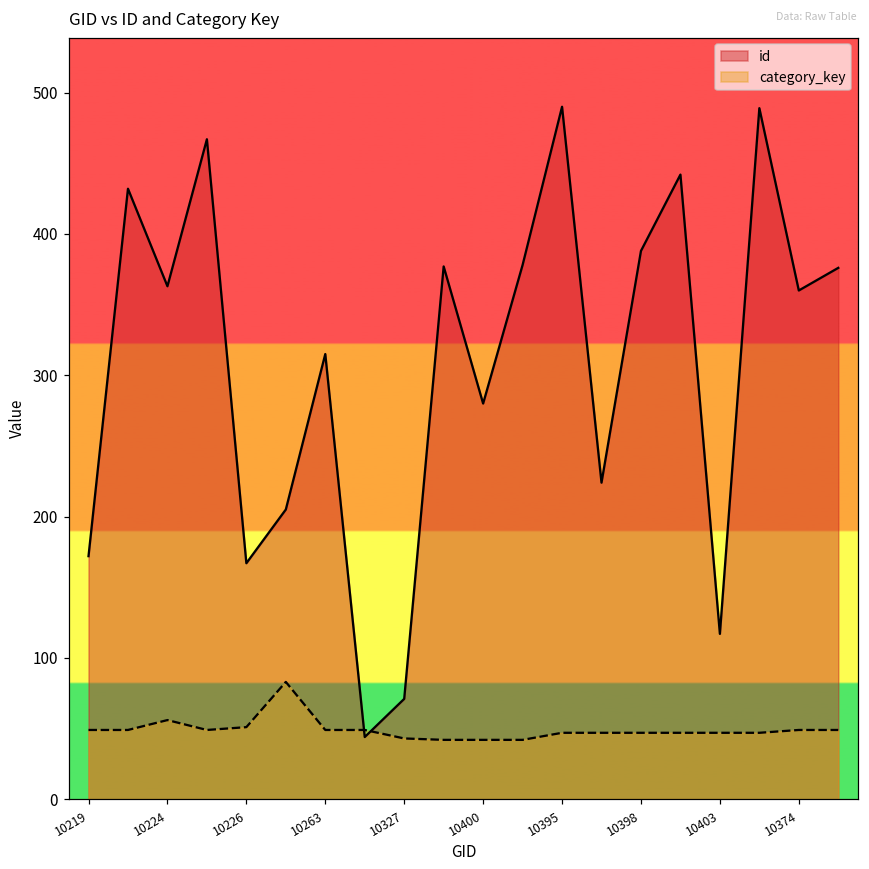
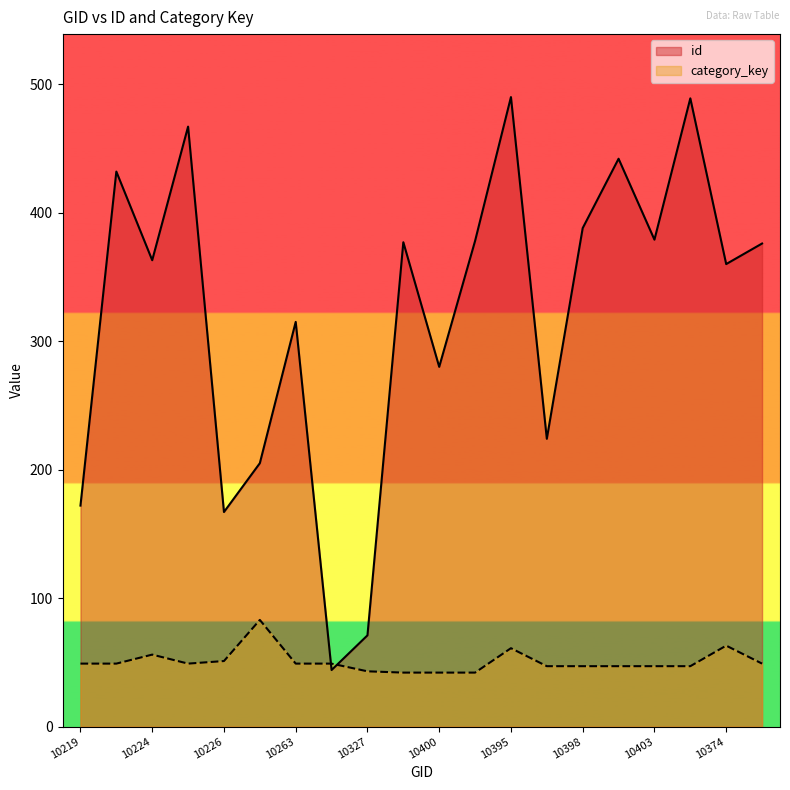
  {
    "id": {
      "10219": 172,
      "10224": 363,
      "10226": 167,
      "10263": 315,
      "10327": 71,
      "10400": 280,
      "10395": 490,
      "10398": 388,
-     "10403": 117,
+     "10403": 379,
      "10374": 360
    },
    "category_key": {
      "10219": 49,
      "10224": 56,
      "10226": 51,
      "10263": 49,
      "10327": 43,
      "10400": 42,
-     "10395": 47,
+     "10395": 61,
      "10398": 47,
      "10403": 47,
-     "10374": 49
+     "10374": 63
    }
  }
